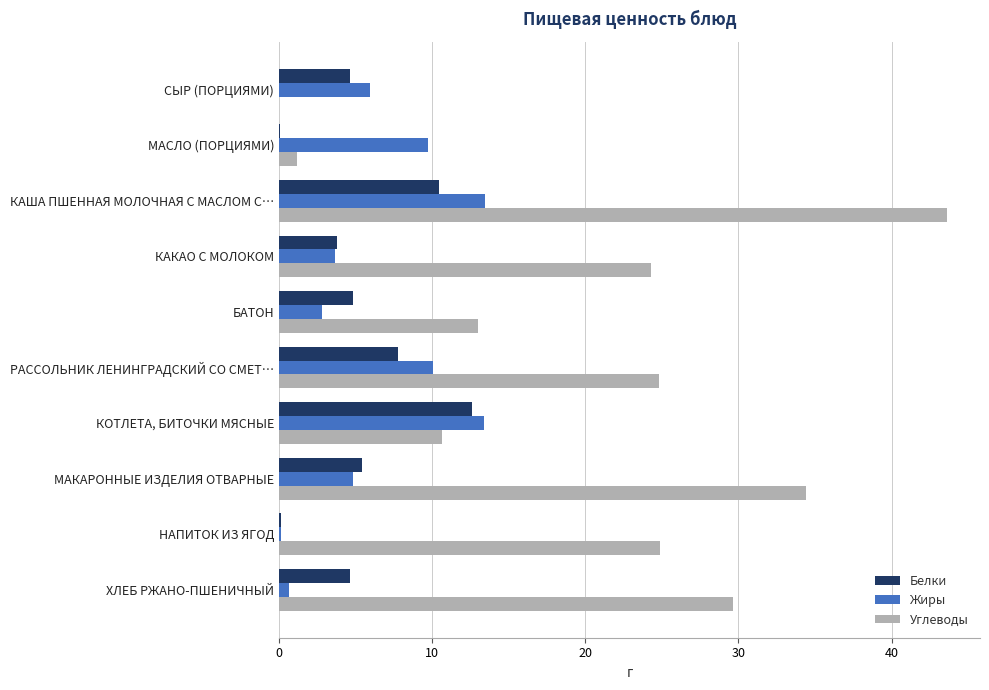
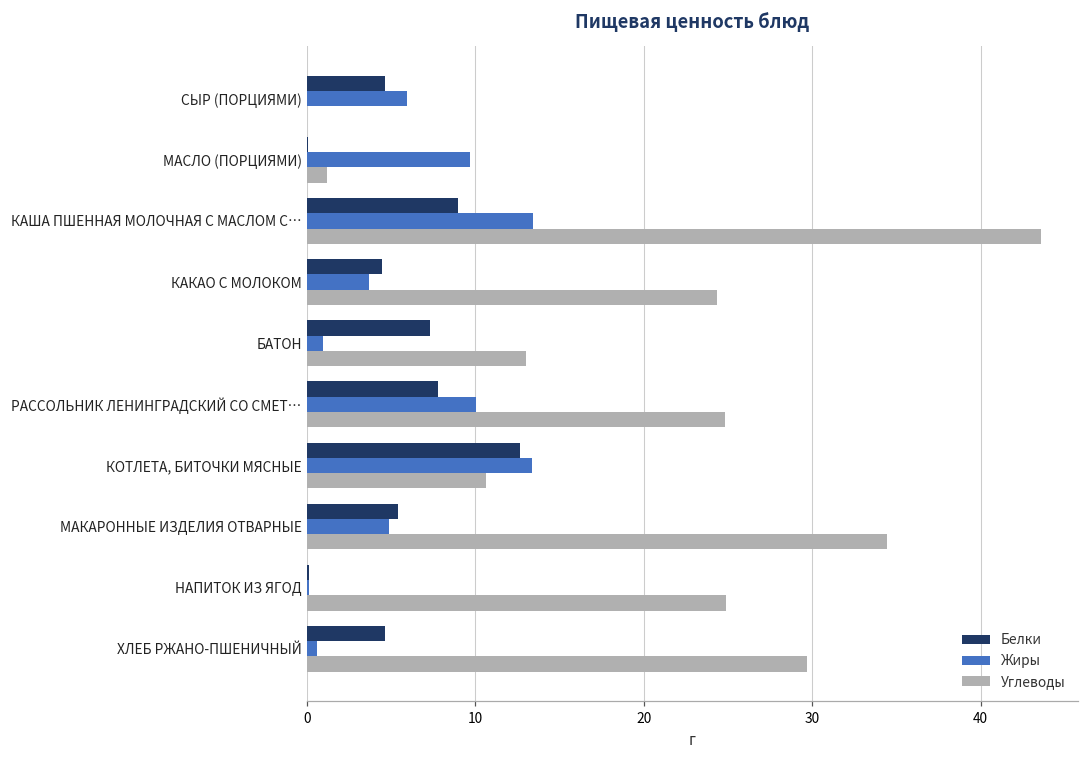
  {
    "Белки": {
      "СЫР (ПОРЦИЯМИ)": 4.6,
-     "КАША ПШЕННАЯ МОЛОЧНАЯ С МАСЛОМ С…": 10.5,
-     "КАКАО С МОЛОКОМ": 3.8,
-     "БАТОН": 4.8,
+     "КАША ПШЕННАЯ МОЛОЧНАЯ С МАСЛОМ С…": 8.9,
+     "КАКАО С МОЛОКОМ": 4.4,
+     "БАТОН": 7.3,
      "РАССОЛЬНИК ЛЕНИНГРАДСКИЙ СО СМЕТ…": 7.8,
      "КОТЛЕТА, БИТОЧКИ МЯСНЫЕ": 12.6,
      "МАКАРОННЫЕ ИЗДЕЛИЯ ОТВАРНЫЕ": 5.4,
      "ХЛЕБ РЖАНО-ПШЕНИЧНЫЙ": 4.6
    },
    "Жиры": {
      "СЫР (ПОРЦИЯМИ)": 6.0,
      "МАСЛО (ПОРЦИЯМИ)": 9.7,
      "КАША ПШЕННАЯ МОЛОЧНАЯ С МАСЛОМ С…": 13.4,
      "КАКАО С МОЛОКОМ": 3.7,
-     "БАТОН": 2.8,
+     "БАТОН": 1.0,
      "РАССОЛЬНИК ЛЕНИНГРАДСКИЙ СО СМЕТ…": 10.0,
      "КОТЛЕТА, БИТОЧКИ МЯСНЫЕ": 13.4,
      "МАКАРОННЫЕ ИЗДЕЛИЯ ОТВАРНЫЕ": 4.9,
      "ХЛЕБ РЖАНО-ПШЕНИЧНЫЙ": 0.6
    },
    "Углеводы": {
      "СЫР (ПОРЦИЯМИ)": 0.0,
      "МАСЛО (ПОРЦИЯМИ)": 1.2,
      "КАША ПШЕННАЯ МОЛОЧНАЯ С МАСЛОМ С…": 43.6,
      "КАКАО С МОЛОКОМ": 24.3,
      "БАТОН": 13.0,
      "РАССОЛЬНИК ЛЕНИНГРАДСКИЙ СО СМЕТ…": 24.8,
      "КОТЛЕТА, БИТОЧКИ МЯСНЫЕ": 10.6,
      "МАКАРОННЫЕ ИЗДЕЛИЯ ОТВАРНЫЕ": 34.4,
      "НАПИТОК ИЗ ЯГОД": 24.9,
      "ХЛЕБ РЖАНО-ПШЕНИЧНЫЙ": 29.7
    }
  }
